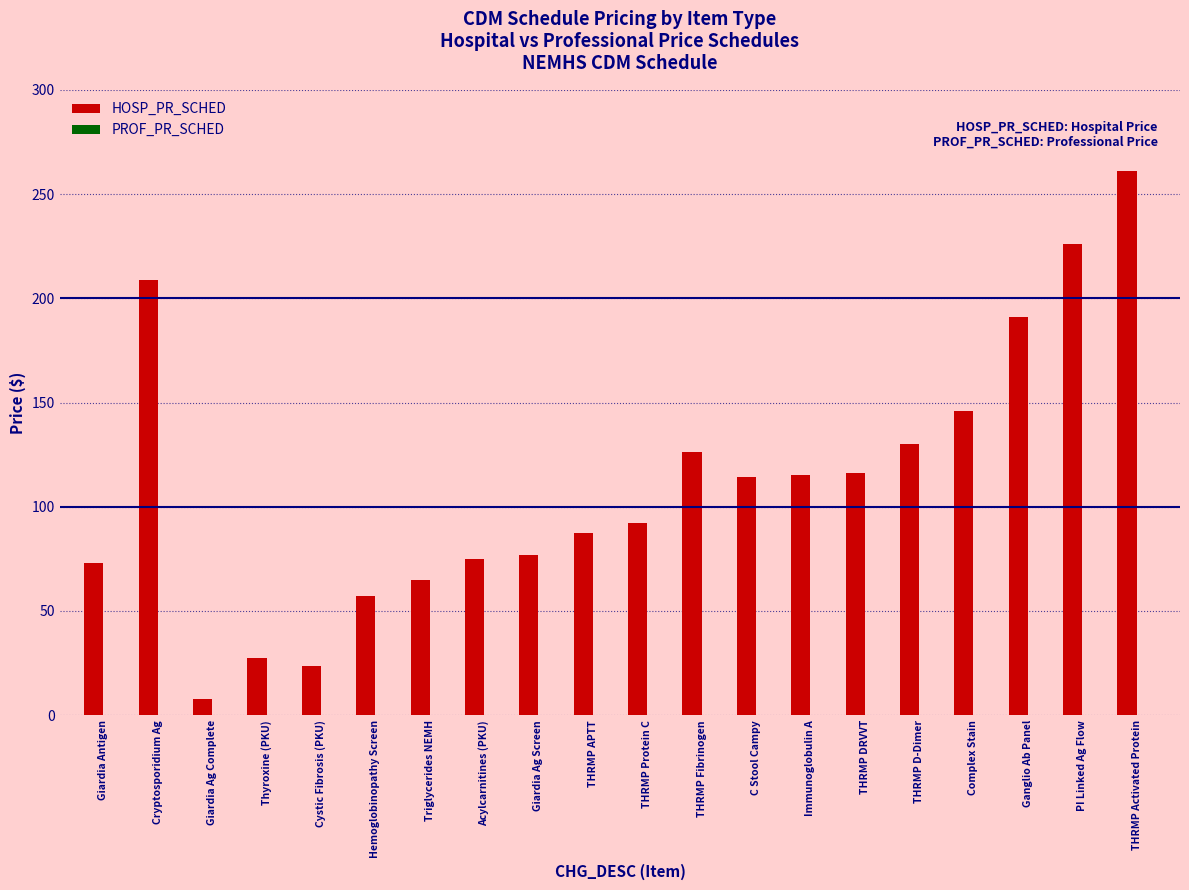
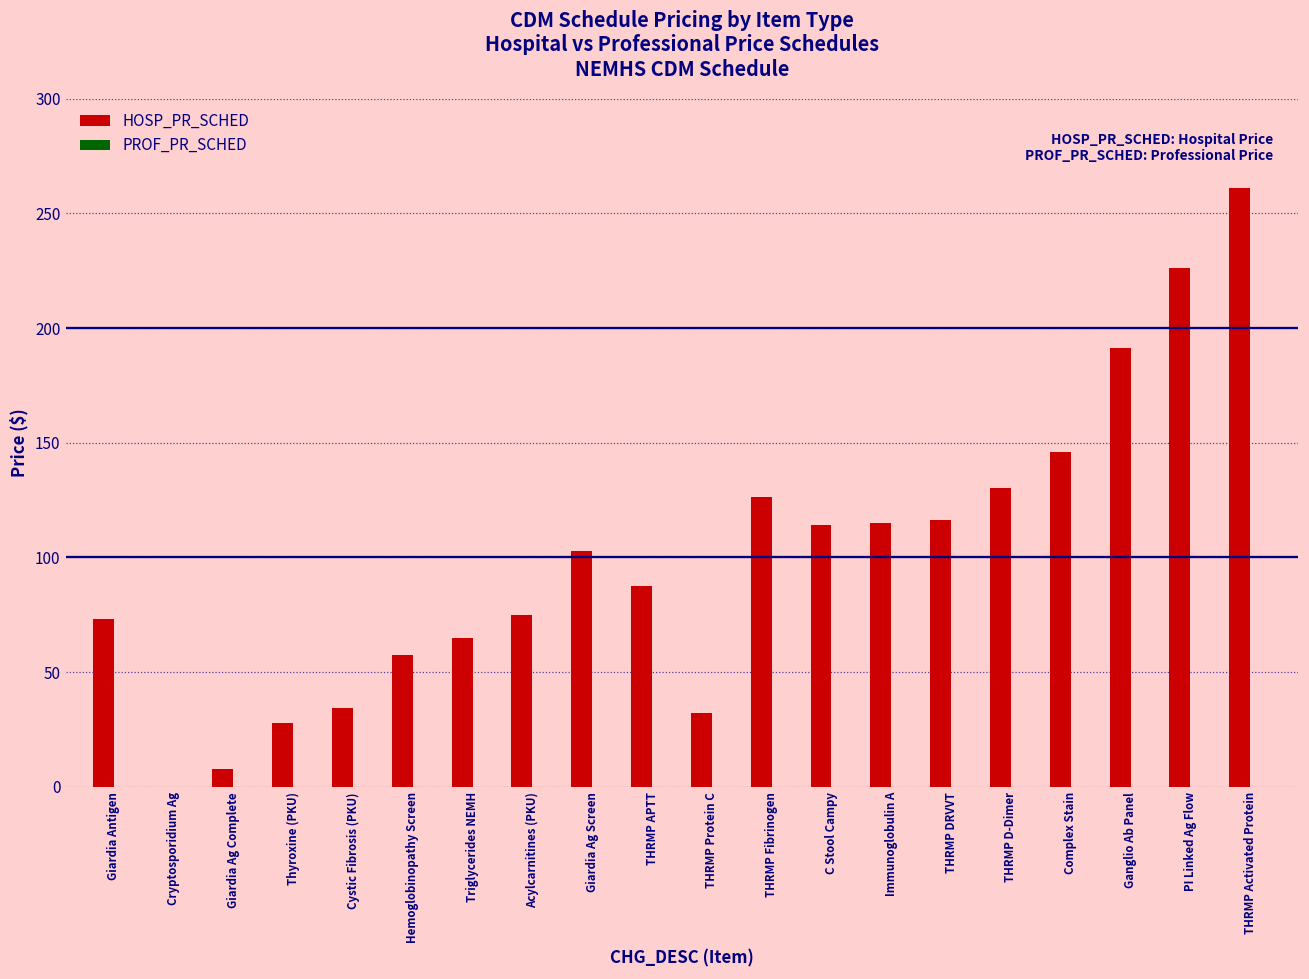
  {
    "HOSP_PR_SCHED": {
      "Giardia Antigen": 73,
-     "Cryptosporidium Ag": 209,
+     "Cryptosporidium Ag": 0,
      "Giardia Ag Complete": 8,
      "Thyroxine (PKU)": 28,
-     "Cystic Fibrosis (PKU)": 24,
+     "Cystic Fibrosis (PKU)": 34,
      "Hemoglobinopathy Screen": 57,
      "Triglycerides NEMH": 65,
      "Acylcarnitines (PKU)": 75,
-     "Giardia Ag Screen": 77,
+     "Giardia Ag Screen": 103,
      "THRMP APTT": 88,
-     "THRMP Protein C": 92,
+     "THRMP Protein C": 32,
      "THRMP Fibrinogen": 126,
      "C Stool Campy": 114,
      "Immunoglobulin A": 115,
      "THRMP DRVVT": 116,
      "THRMP D-Dimer": 130,
      "Complex Stain": 146,
      "Ganglio Ab Panel": 191,
      "PI Linked Ag Flow": 226,
      "THRMP Activated Protein": 261
    },
    "PROF_PR_SCHED": {
      "Giardia Antigen": 0,
      "Cryptosporidium Ag": 0,
      "Giardia Ag Complete": 0,
      "Thyroxine (PKU)": 0,
      "Cystic Fibrosis (PKU)": 0,
      "Hemoglobinopathy Screen": 0,
      "Triglycerides NEMH": 0,
      "Acylcarnitines (PKU)": 0,
      "Giardia Ag Screen": 0,
      "THRMP APTT": 0,
      "THRMP Protein C": 0,
      "THRMP Fibrinogen": 0,
      "C Stool Campy": 0,
      "Immunoglobulin A": 0,
      "THRMP DRVVT": 0,
      "THRMP D-Dimer": 0,
      "Complex Stain": 0,
      "Ganglio Ab Panel": 0,
      "PI Linked Ag Flow": 0,
      "THRMP Activated Protein": 0
    }
  }
